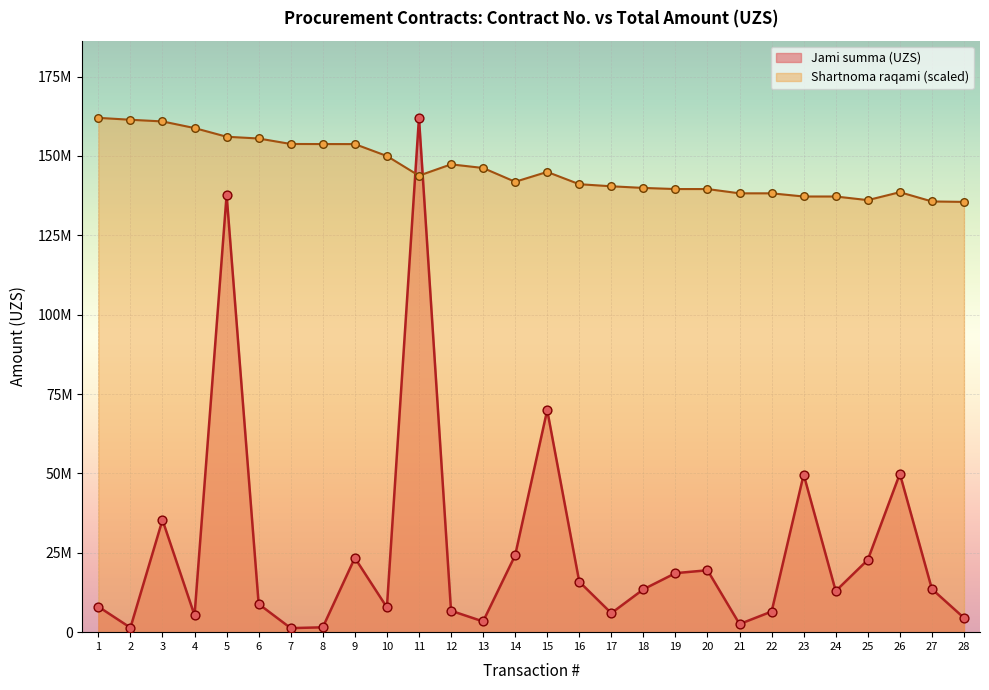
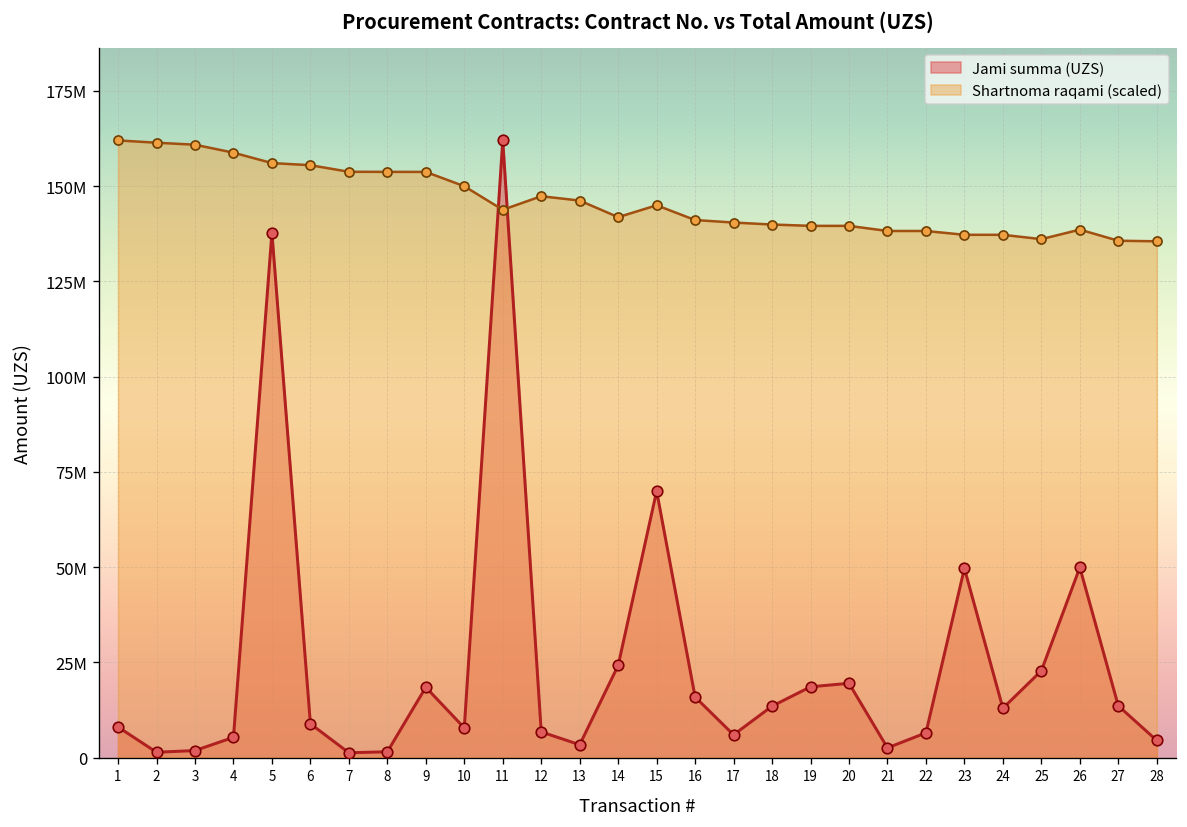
  {
    "Jami summa (UZS)": {
      "1": 8000000,
      "2": 1000000,
-     "3": 35000000,
+     "3": 2000000,
      "4": 5000000,
      "5": 138000000,
      "6": 9000000,
      "7": 1000000,
      "8": 2000000,
-     "9": 23000000,
+     "9": 18000000,
      "10": 8000000,
      "11": 162000000,
      "12": 7000000,
      "13": 3000000,
      "14": 24000000,
      "15": 70000000,
      "16": 16000000,
      "17": 6000000,
      "18": 14000000,
      "19": 19000000,
      "20": 20000000,
      "21": 3000000,
      "22": 7000000,
      "23": 50000000,
      "24": 13000000,
      "25": 23000000,
      "26": 50000000,
      "27": 14000000,
      "28": 5000000
    },
    "Shartnoma raqami (scaled)": {
      "1": 162000000,
      "2": 161000000,
      "3": 161000000,
      "4": 159000000,
      "5": 156000000,
      "6": 155000000,
      "7": 154000000,
      "8": 154000000,
      "9": 154000000,
      "10": 150000000,
      "11": 144000000,
      "12": 147000000,
      "13": 146000000,
      "14": 142000000,
      "15": 145000000,
      "16": 141000000,
      "17": 140000000,
      "18": 140000000,
      "19": 140000000,
      "20": 140000000,
      "21": 138000000,
      "22": 138000000,
      "23": 137000000,
      "24": 137000000,
      "25": 136000000,
      "26": 139000000,
      "27": 136000000,
      "28": 136000000
    }
  }
